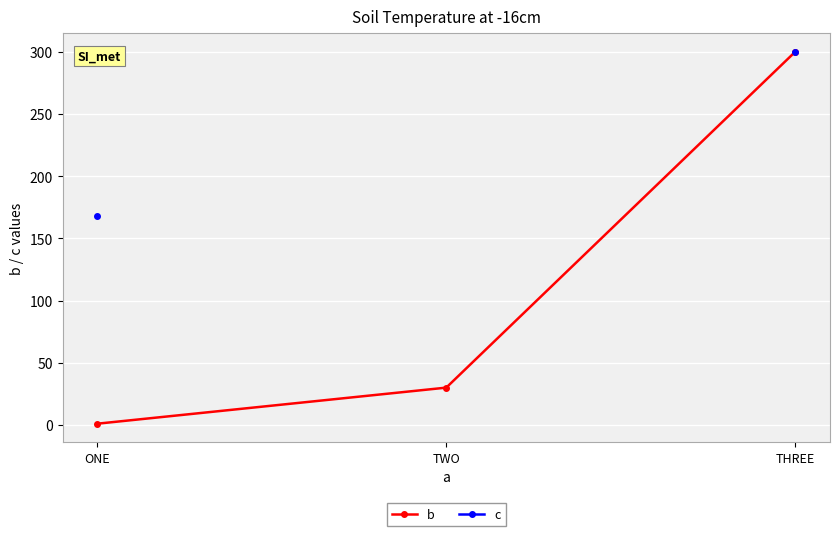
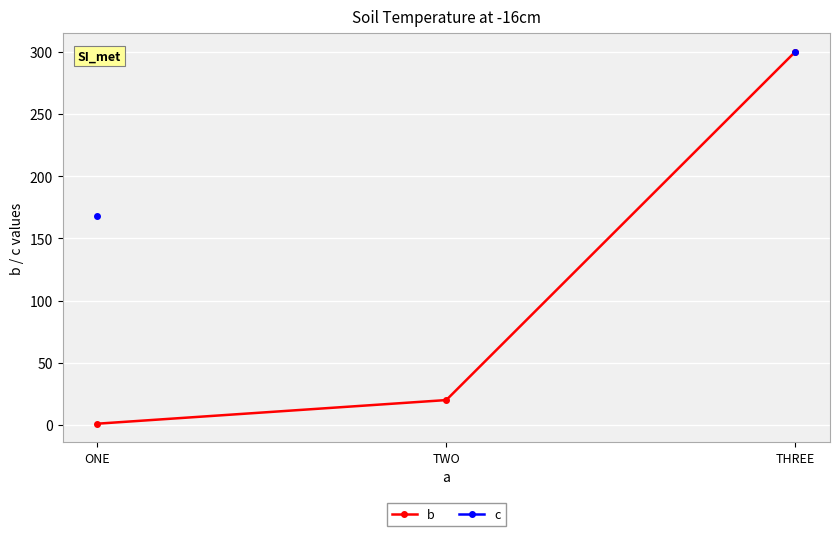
  {
    "b": {
      "ONE": 1,
-     "TWO": 30
+     "TWO": 20
    },
    "c": {
      "ONE": 168
    }
  }
